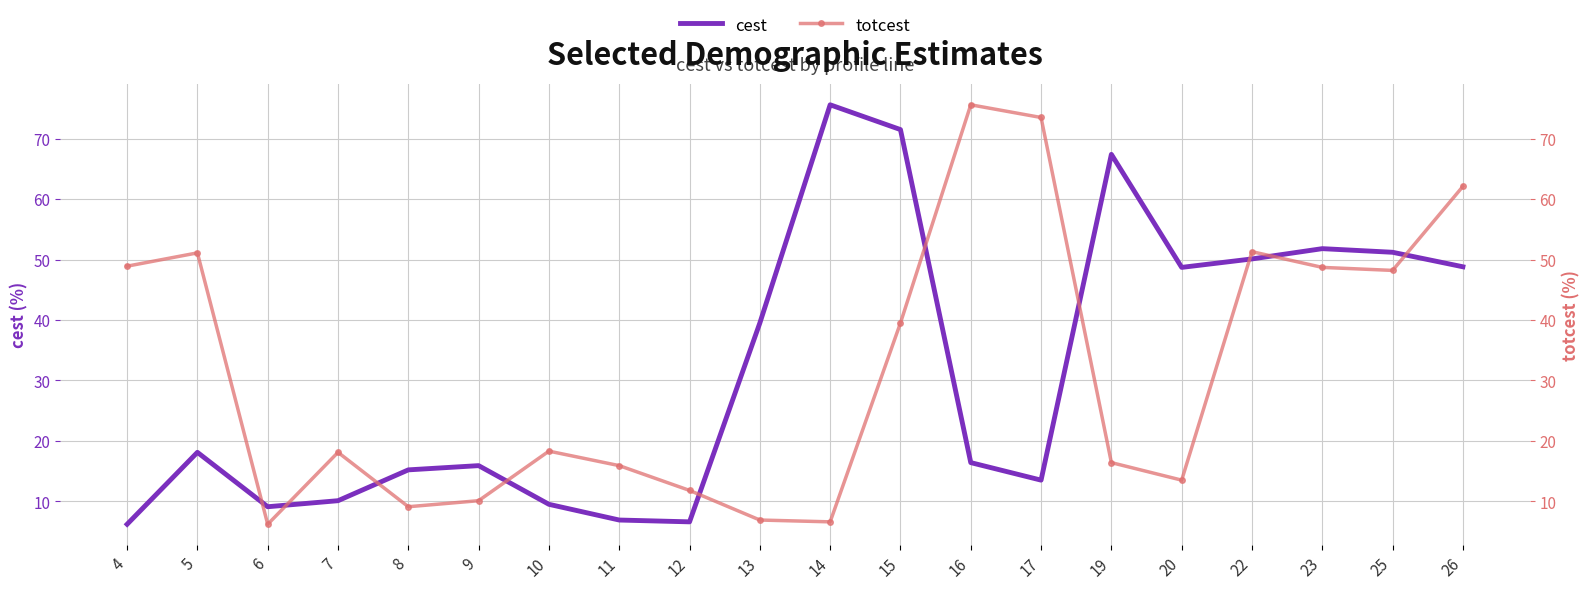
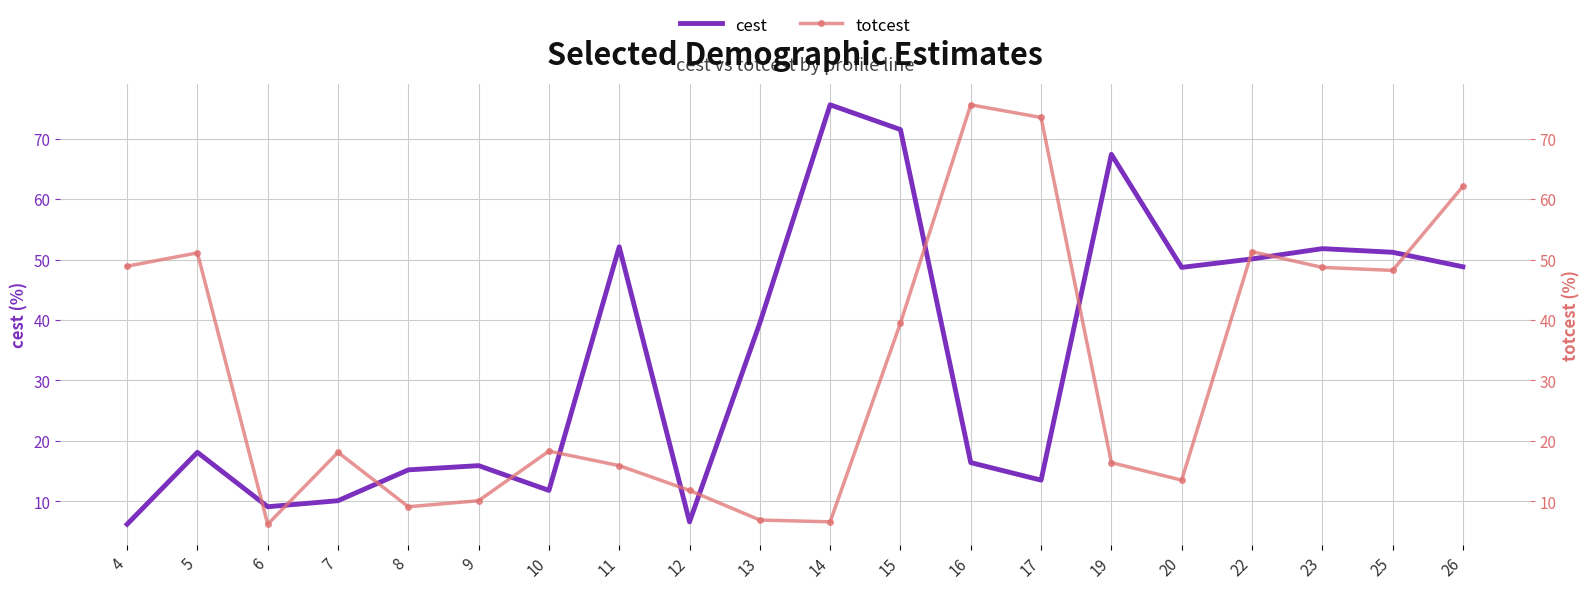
  {
    "cest": {
      "4": 6,
      "5": 18,
      "6": 9,
      "7": 10,
      "8": 15,
      "9": 16,
-     "10": 10,
-     "11": 7,
+     "10": 12,
+     "11": 52,
      "12": 7,
      "13": 40,
      "14": 76,
      "15": 72,
      "16": 16,
      "17": 14,
      "19": 67,
      "20": 49,
      "22": 50,
      "23": 52,
      "25": 51,
      "26": 49
    },
    "totcest": {
      "4": 49,
      "5": 51,
      "6": 6,
      "7": 18,
      "8": 9,
      "9": 10,
      "10": 18,
      "11": 16,
      "12": 12,
      "13": 7,
      "14": 7,
      "15": 40,
      "16": 76,
      "17": 74,
      "19": 16,
      "20": 14,
      "22": 51,
      "23": 49,
      "25": 48,
      "26": 62
    }
  }
